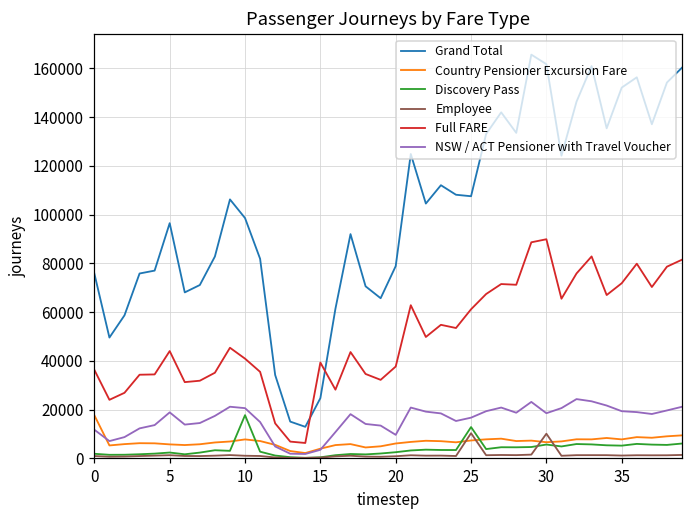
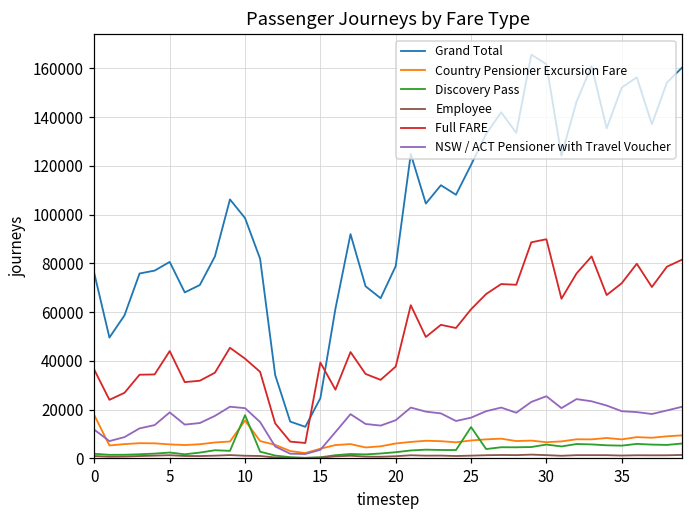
  {
    "Grand Total": {
      "0": 76000,
-     "5": 97000,
+     "5": 81000,
      "10": 99000,
      "15": 25000,
      "20": 79000,
-     "25": 108000
+     "25": 120000
    },
    "Country Pensioner Excursion Fare": {
      "0": 18000,
      "5": 6000,
-     "10": 8000,
+     "10": 16000,
      "20": 6000,
      "25": 7000,
      "35": 8000
    },
    "Discovery Pass": {
      "10": 18000,
      "20": 3000,
      "25": 13000,
      "35": 5000
    },
    "Employee": {
      "10": 1000,
      "20": 1000,
-     "25": 10000,
-     "30": 10000,
+     "25": 1000,
+     "30": 1000,
      "35": 1000
    },
    "Full FARE": {
      "0": 36000,
      "5": 44000,
      "10": 41000,
      "15": 39000,
      "20": 38000,
      "25": 61000,
      "30": 90000,
      "35": 72000
    },
    "NSW / ACT Pensioner with Travel Voucher": {
      "0": 12000,
      "5": 19000,
      "10": 21000,
-     "20": 10000,
+     "20": 16000,
      "25": 17000,
-     "30": 19000,
+     "30": 26000,
      "35": 19000
    }
  }
